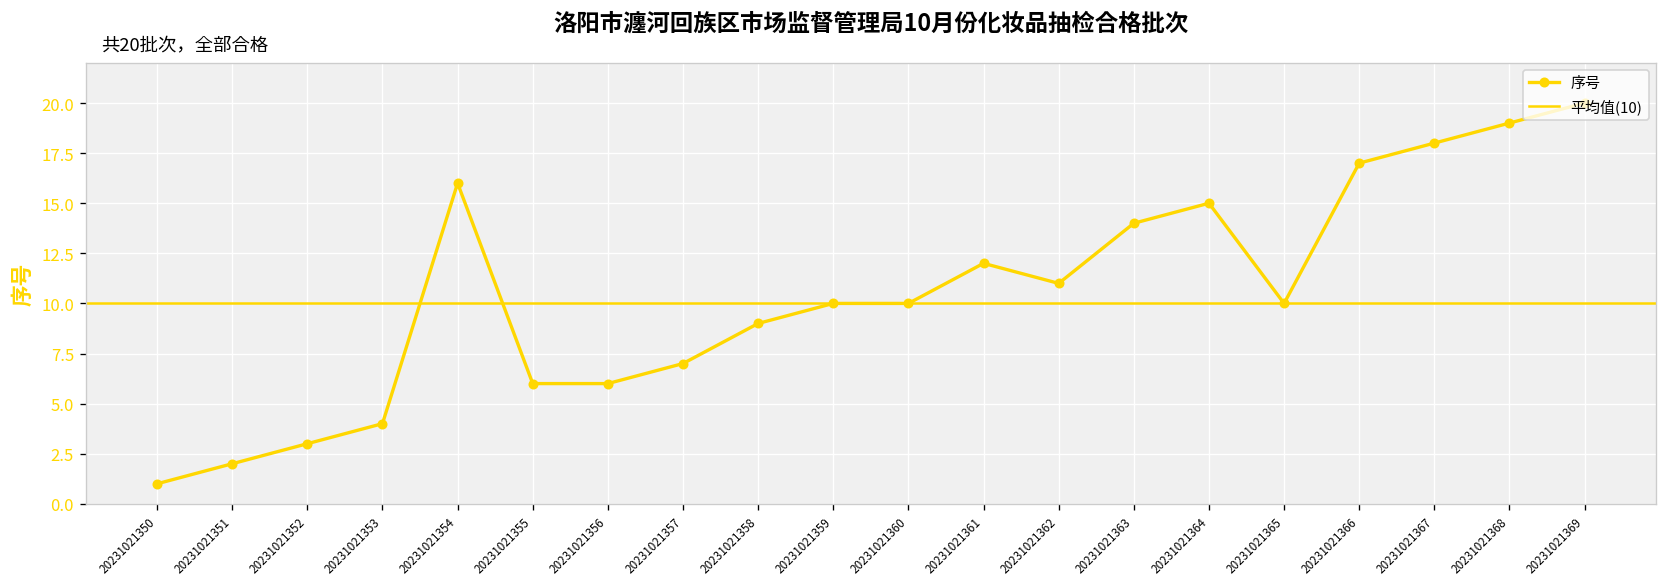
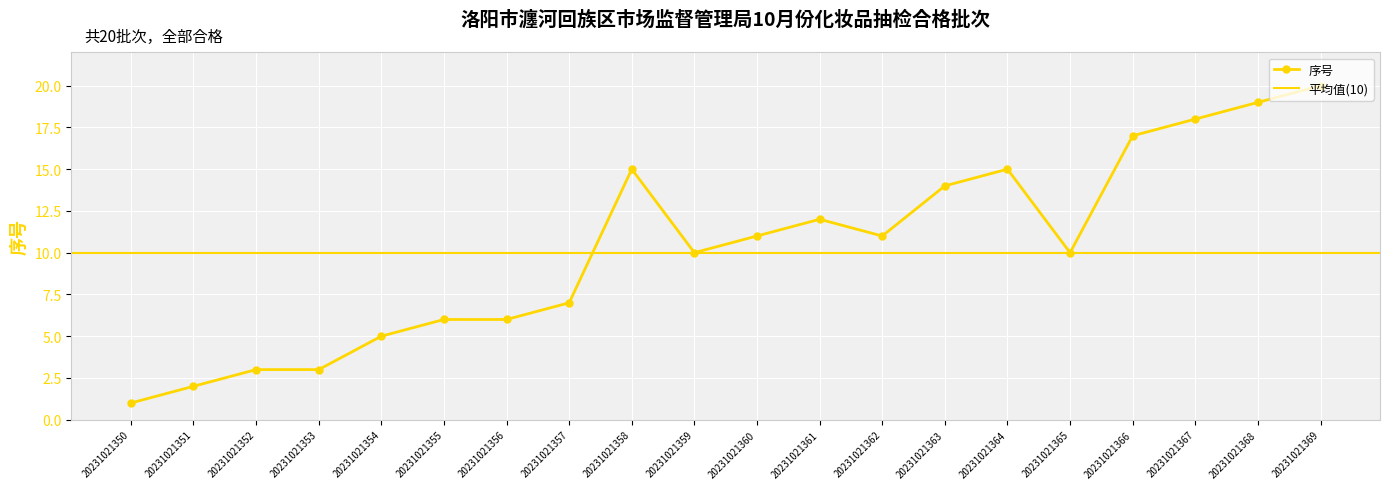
  {
    "20231021350": 1,
    "20231021351": 2,
    "20231021352": 3,
-   "20231021353": 4,
-   "20231021354": 16,
+   "20231021353": 3,
+   "20231021354": 5,
    "20231021355": 6,
    "20231021356": 6,
    "20231021357": 7,
-   "20231021358": 9,
+   "20231021358": 15,
    "20231021359": 10,
-   "20231021360": 10,
+   "20231021360": 11,
    "20231021361": 12,
    "20231021362": 11,
    "20231021363": 14,
    "20231021364": 15,
    "20231021365": 10,
    "20231021366": 17,
    "20231021367": 18,
    "20231021368": 19
  }
